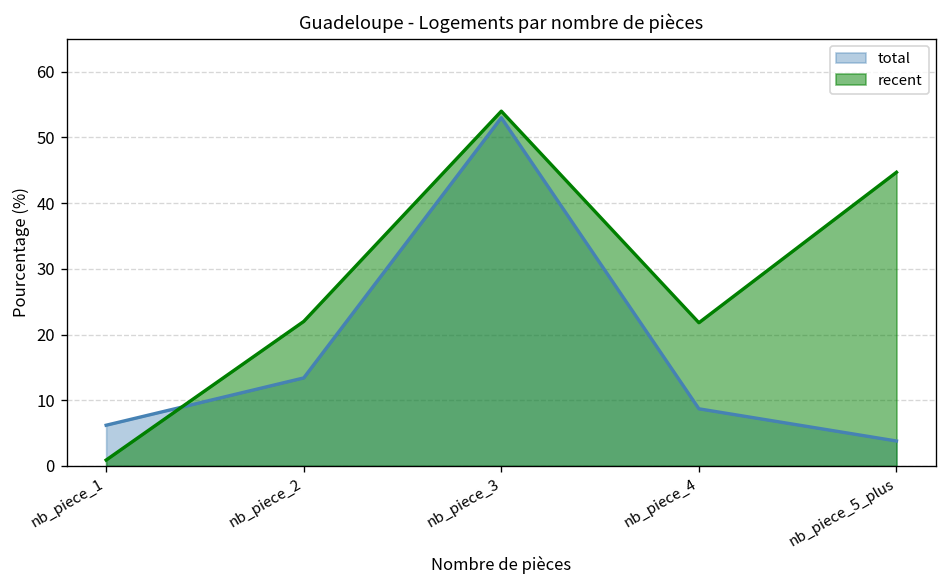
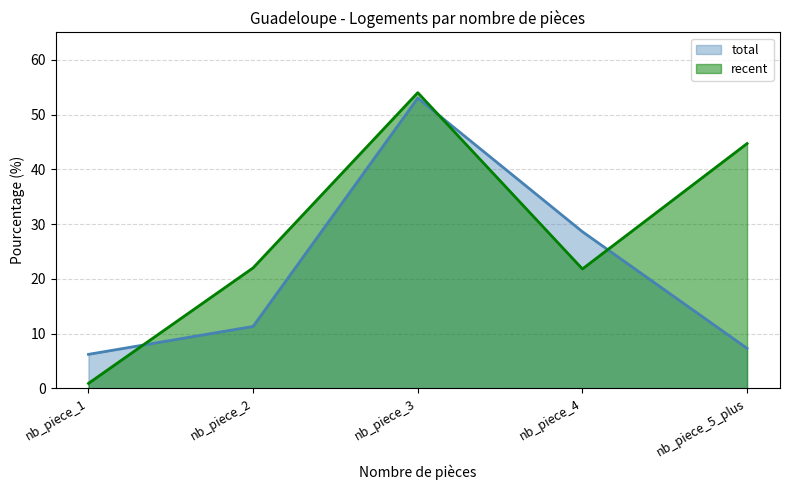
  {
    "total": {
      "nb_piece_1": 6,
-     "nb_piece_2": 13,
+     "nb_piece_2": 11,
      "nb_piece_3": 53,
-     "nb_piece_4": 9,
-     "nb_piece_5_plus": 4
+     "nb_piece_4": 29,
+     "nb_piece_5_plus": 7
    },
    "recent": {
      "nb_piece_1": 1,
      "nb_piece_2": 22,
      "nb_piece_3": 54,
      "nb_piece_4": 22,
      "nb_piece_5_plus": 45
    }
  }
